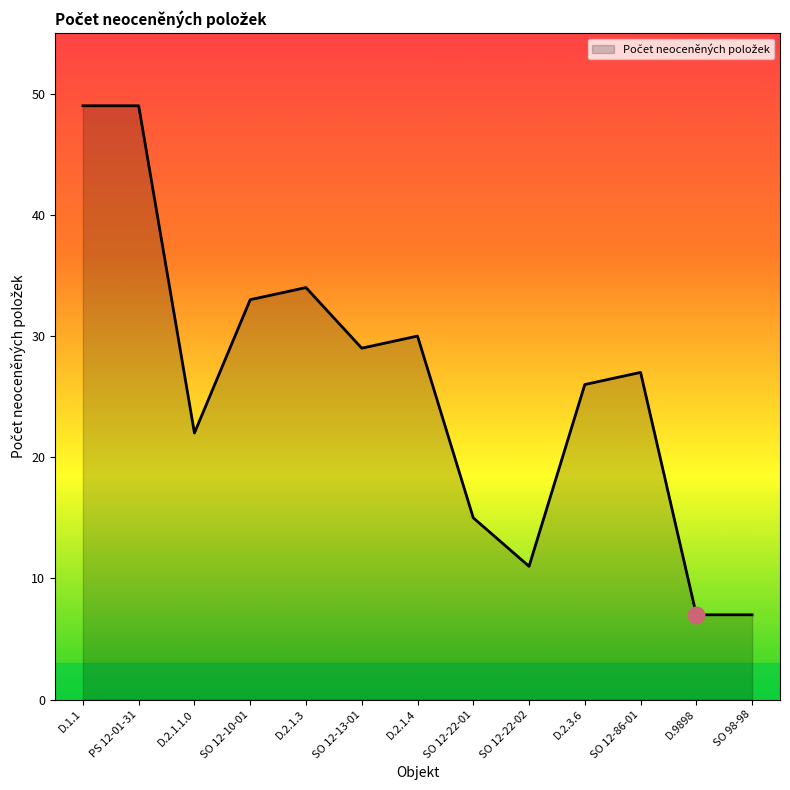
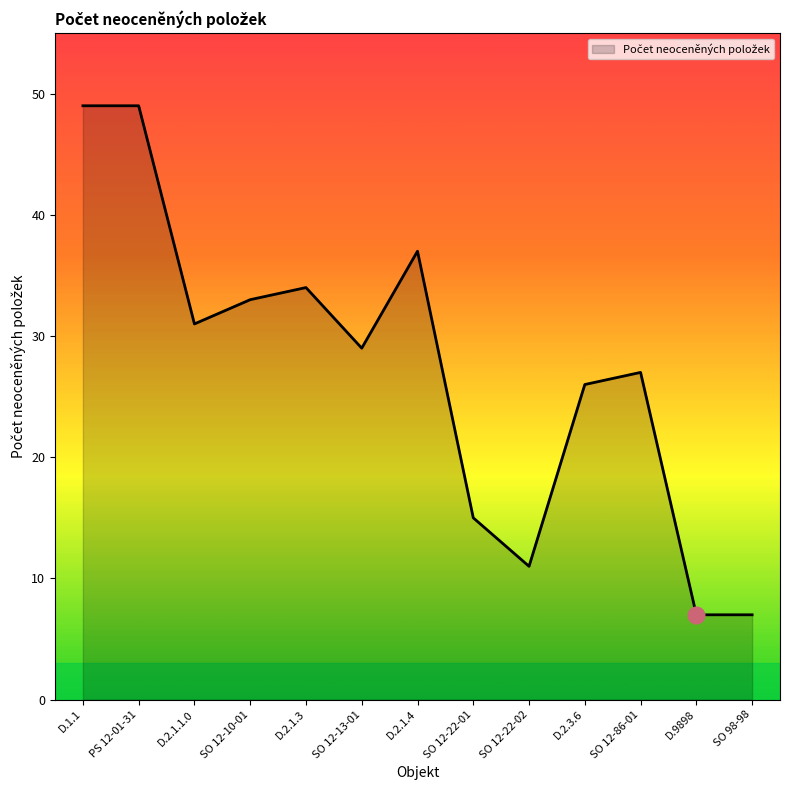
  {
    "Počet neoceněných položek": {
      "D.1.1": 49,
      "PS 12-01-31": 49,
-     "D.2.1.1.0": 22,
+     "D.2.1.1.0": 31,
      "SO 12-10-01": 33,
      "D.2.1.3": 34,
      "SO 12-13-01": 29,
-     "D.2.1.4": 30,
+     "D.2.1.4": 37,
      "SO 12-22-01": 15,
      "SO 12-22-02": 11,
      "D.2.3.6": 26,
      "SO 12-86-01": 27,
      "SO 98-98": 7
    }
  }
